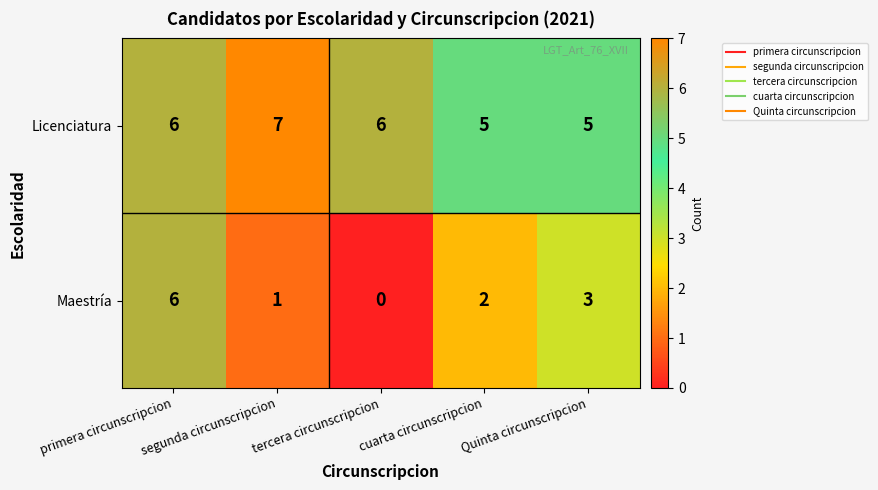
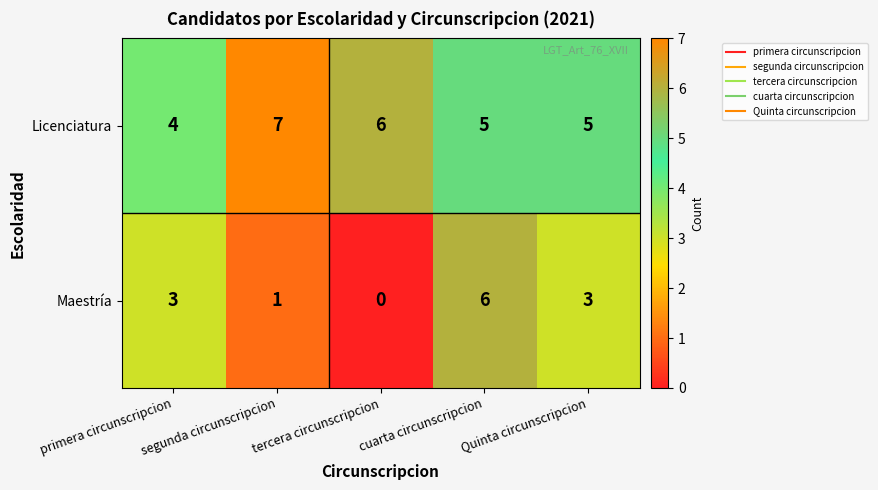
  {
    "Licenciatura": {
-     "primera circunscripcion": 6,
+     "primera circunscripcion": 4,
      "segunda circunscripcion": 7,
      "tercera circunscripcion": 6,
      "cuarta circunscripcion": 5
    },
    "Maestría": {
-     "primera circunscripcion": 6,
+     "primera circunscripcion": 3,
      "segunda circunscripcion": 1,
      "tercera circunscripcion": 0,
-     "cuarta circunscripcion": 2,
+     "cuarta circunscripcion": 6,
      "Quinta circunscripcion": 3
    }
  }
